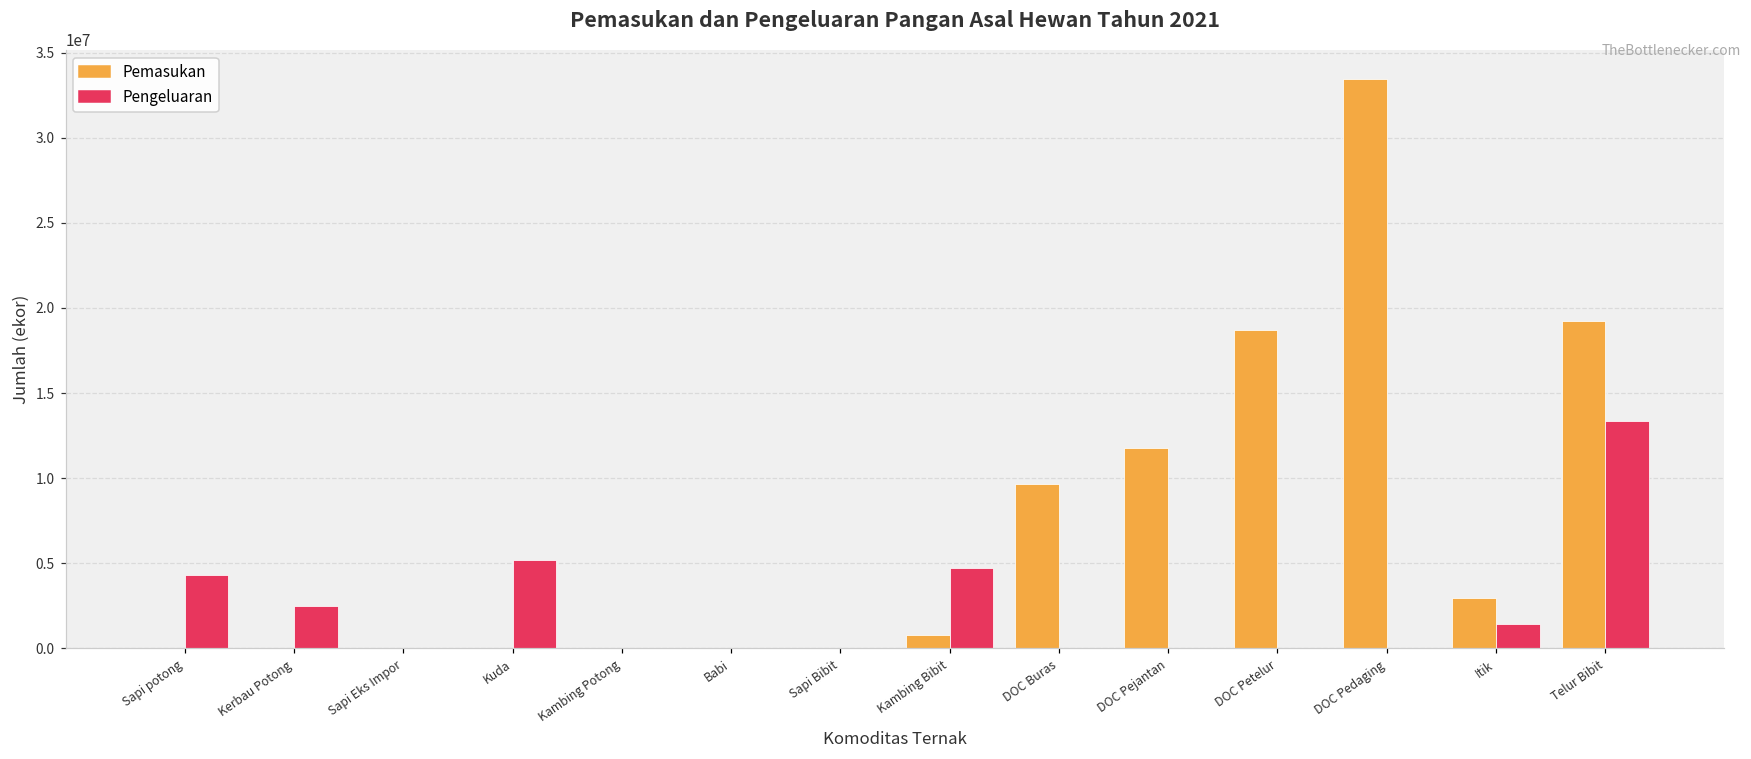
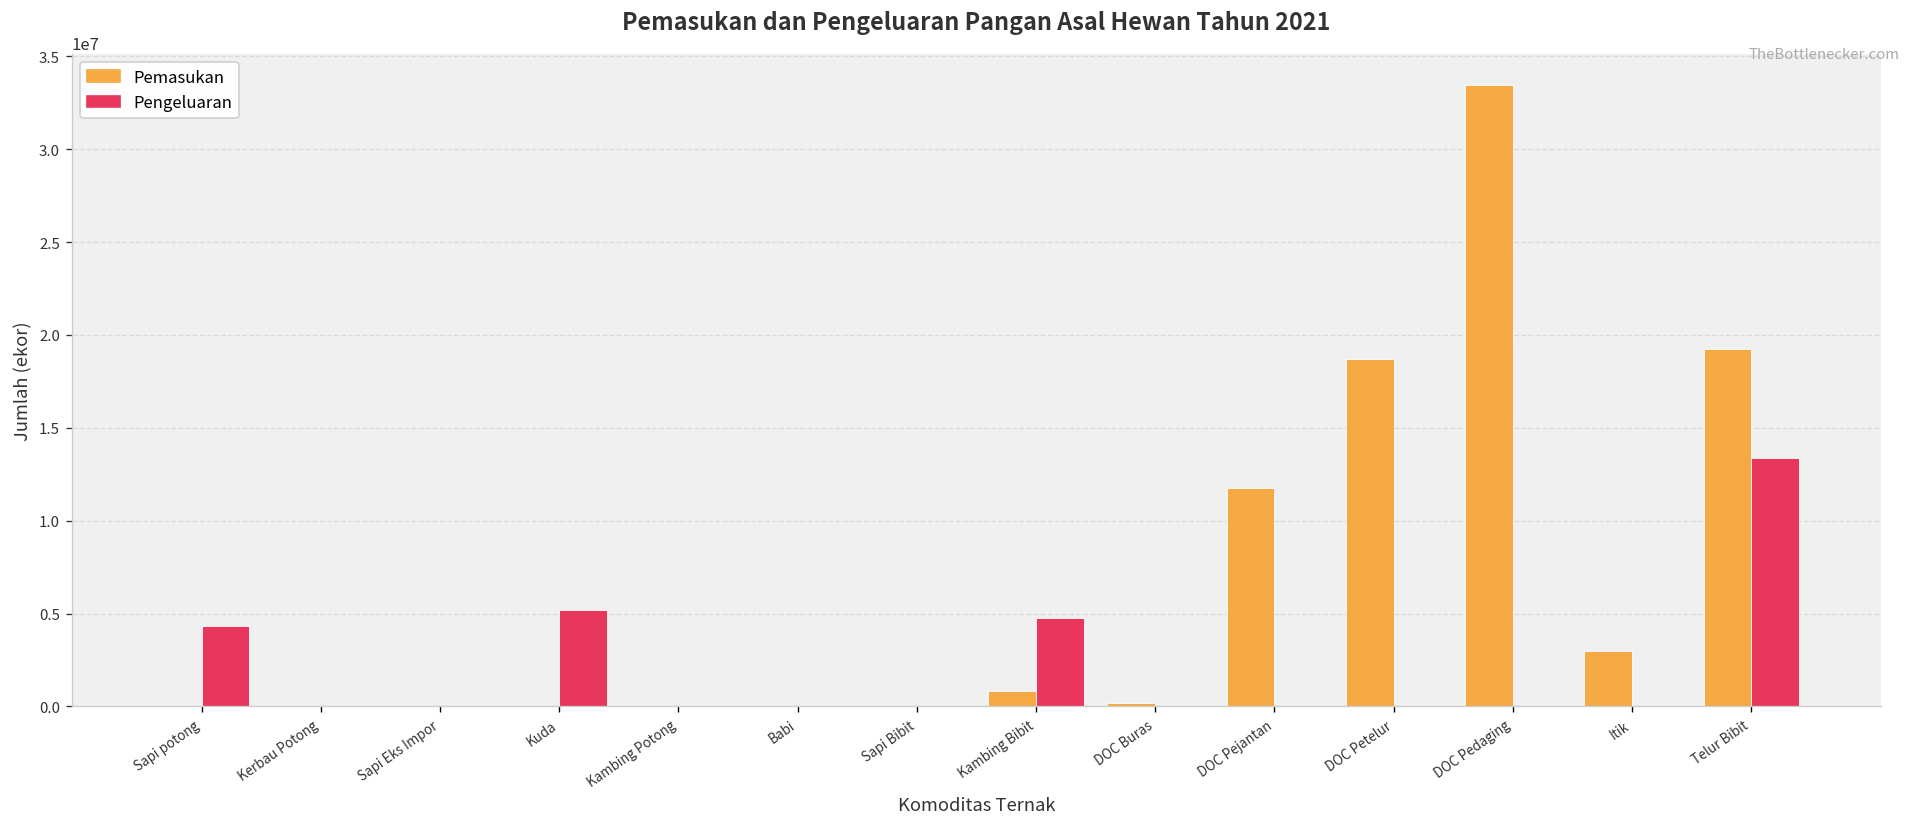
  {
    "Pemasukan": {
      "Sapi potong": 0,
      "Kerbau Potong": 0,
      "Kuda": 0,
      "Kambing Potong": 0,
      "Babi": 0,
      "Sapi Bibit": 0,
      "Kambing Bibit": 800000,
-     "DOC Buras": 9600000,
+     "DOC Buras": 200000,
      "DOC Pejantan": 11800000,
      "DOC Petelur": 18700000,
      "DOC Pedaging": 33500000,
      "Itik": 3000000,
      "Telur Bibit": 19200000
    },
    "Pengeluaran": {
      "Sapi potong": 4300000,
-     "Kerbau Potong": 2500000,
+     "Kerbau Potong": 0,
      "Sapi Eks Impor": 0,
      "Kuda": 5200000,
      "Kambing Bibit": 4700000,
      "DOC Buras": 0,
      "DOC Pejantan": 0,
      "DOC Petelur": 0,
      "DOC Pedaging": 0,
-     "Itik": 1400000,
+     "Itik": 0,
      "Telur Bibit": 13400000
    }
  }
